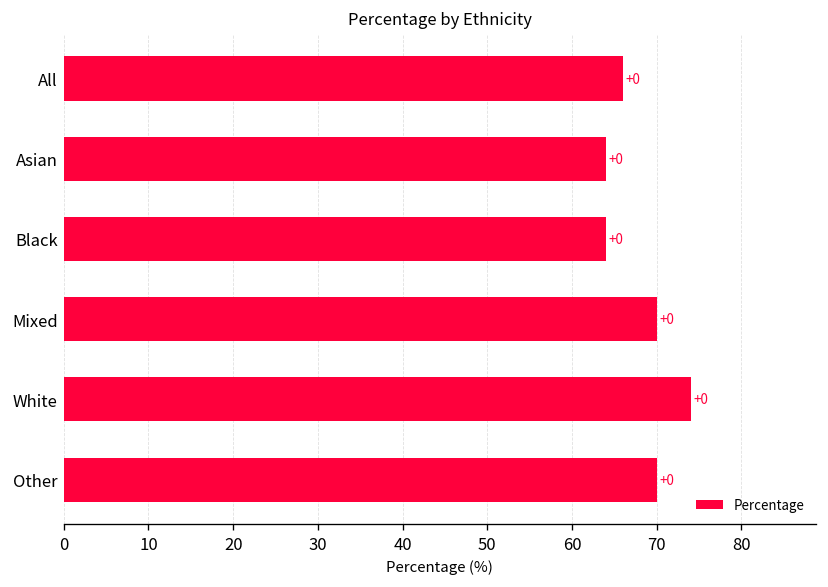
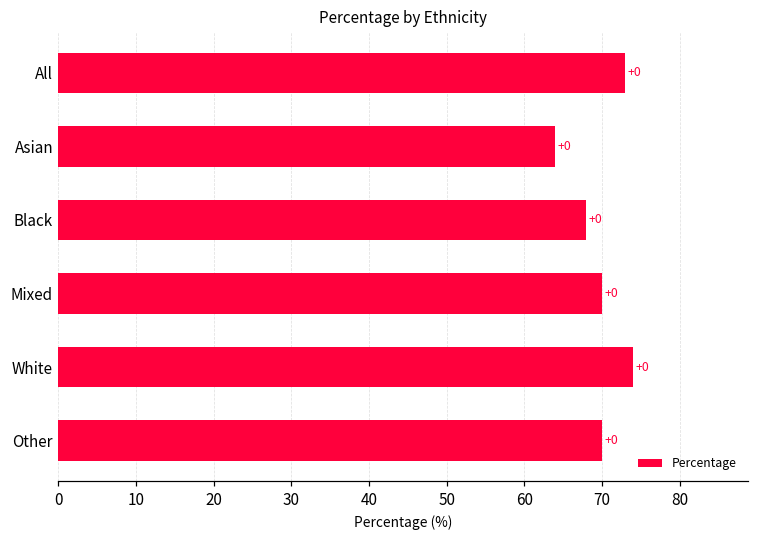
  {
-   "All": 66,
-   "Black": 64
+   "All": 73,
+   "Black": 68
  }
